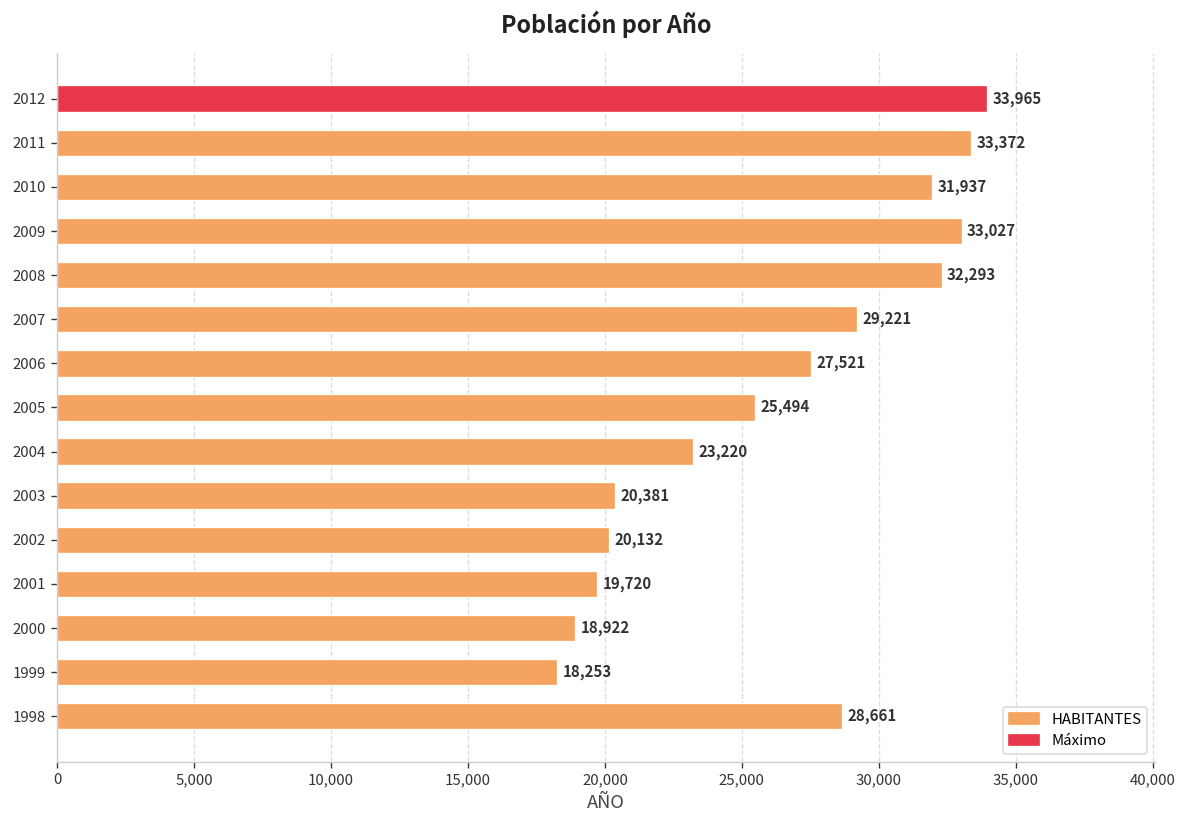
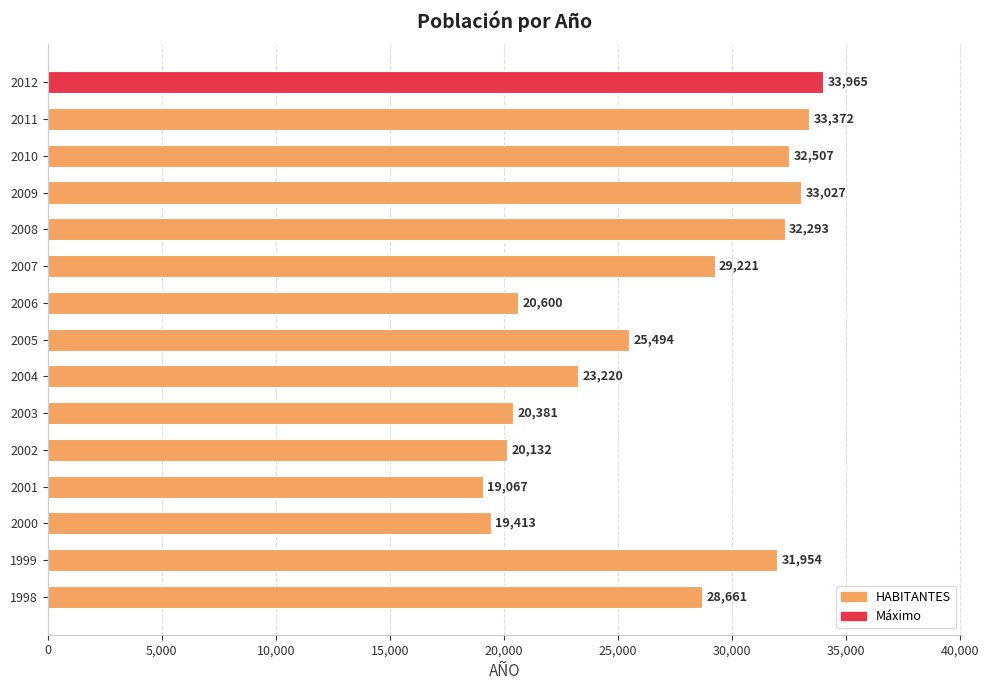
  {
    "2012": "33,965",
    "2011": "33,372",
-   "2010": "31,937",
+   "2010": "32,507",
    "2009": "33,027",
    "2008": "32,293",
    "2007": "29,221",
-   "2006": "27,521",
+   "2006": "20,600",
    "2005": "25,494",
    "2004": "23,220",
    "2003": "20,381",
    "2002": "20,132",
-   "2001": "19,720",
-   "2000": "18,922",
-   "1999": "18,253",
+   "2001": "19,067",
+   "2000": "19,413",
+   "1999": "31,954",
    "1998": "28,661"
  }
